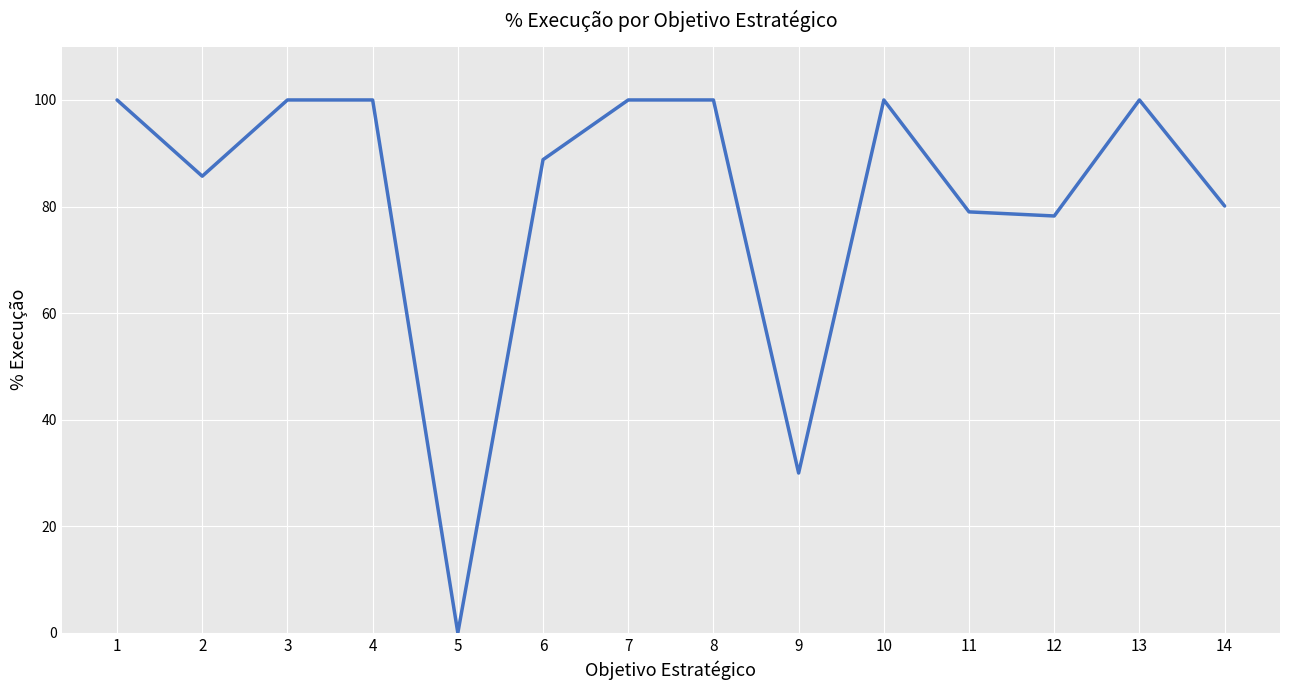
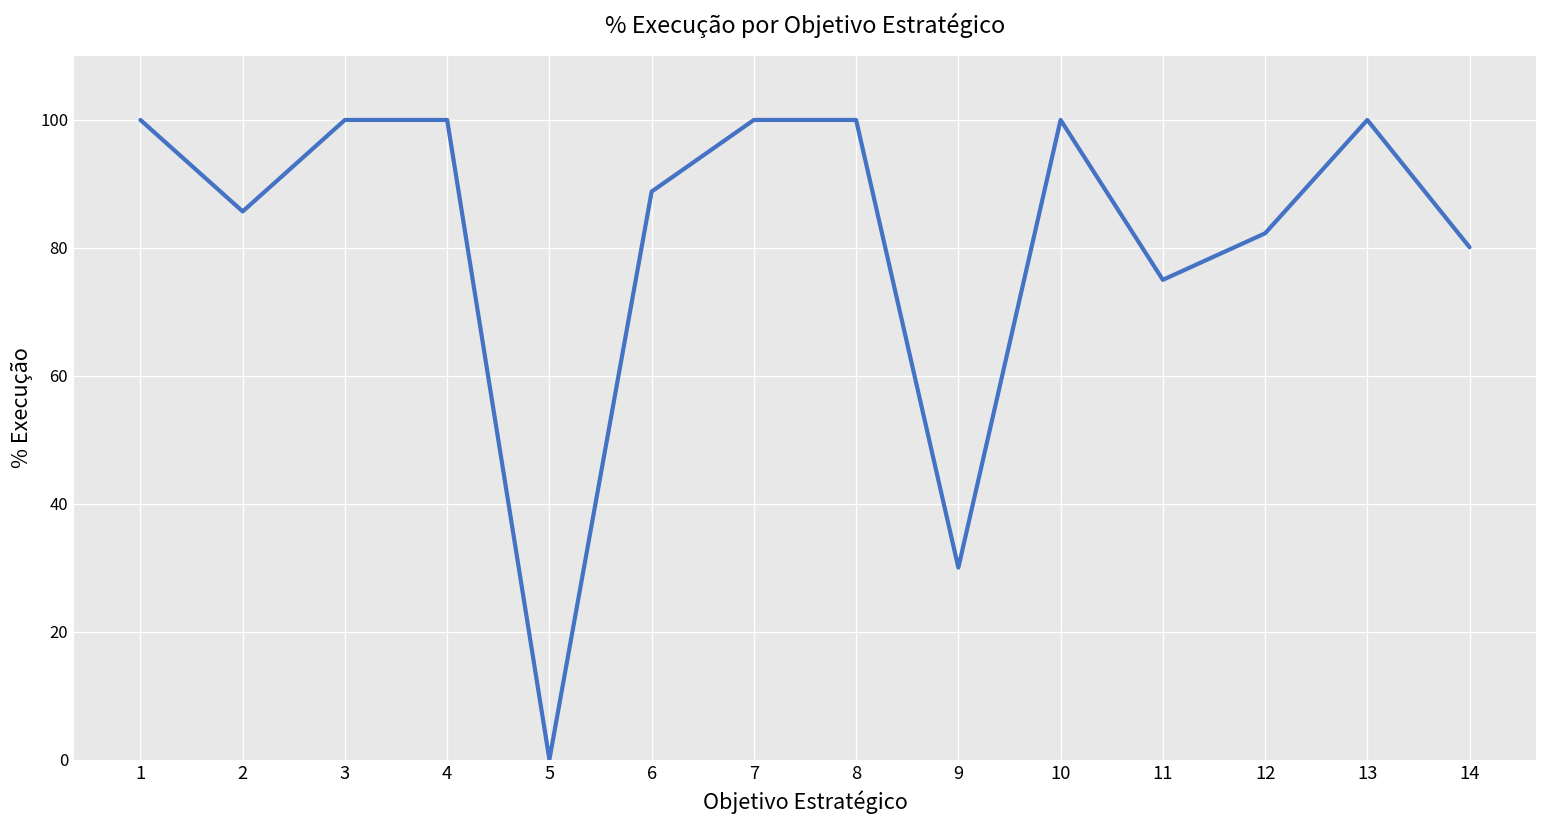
  {
    "1": 100,
    "2": 86,
    "3": 100,
    "4": 100,
    "5": 0,
    "6": 89,
    "7": 100,
    "8": 100,
    "9": 30,
    "10": 100,
-   "11": 79,
-   "12": 78,
+   "11": 75,
+   "12": 82,
    "13": 100,
    "14": 80
  }
